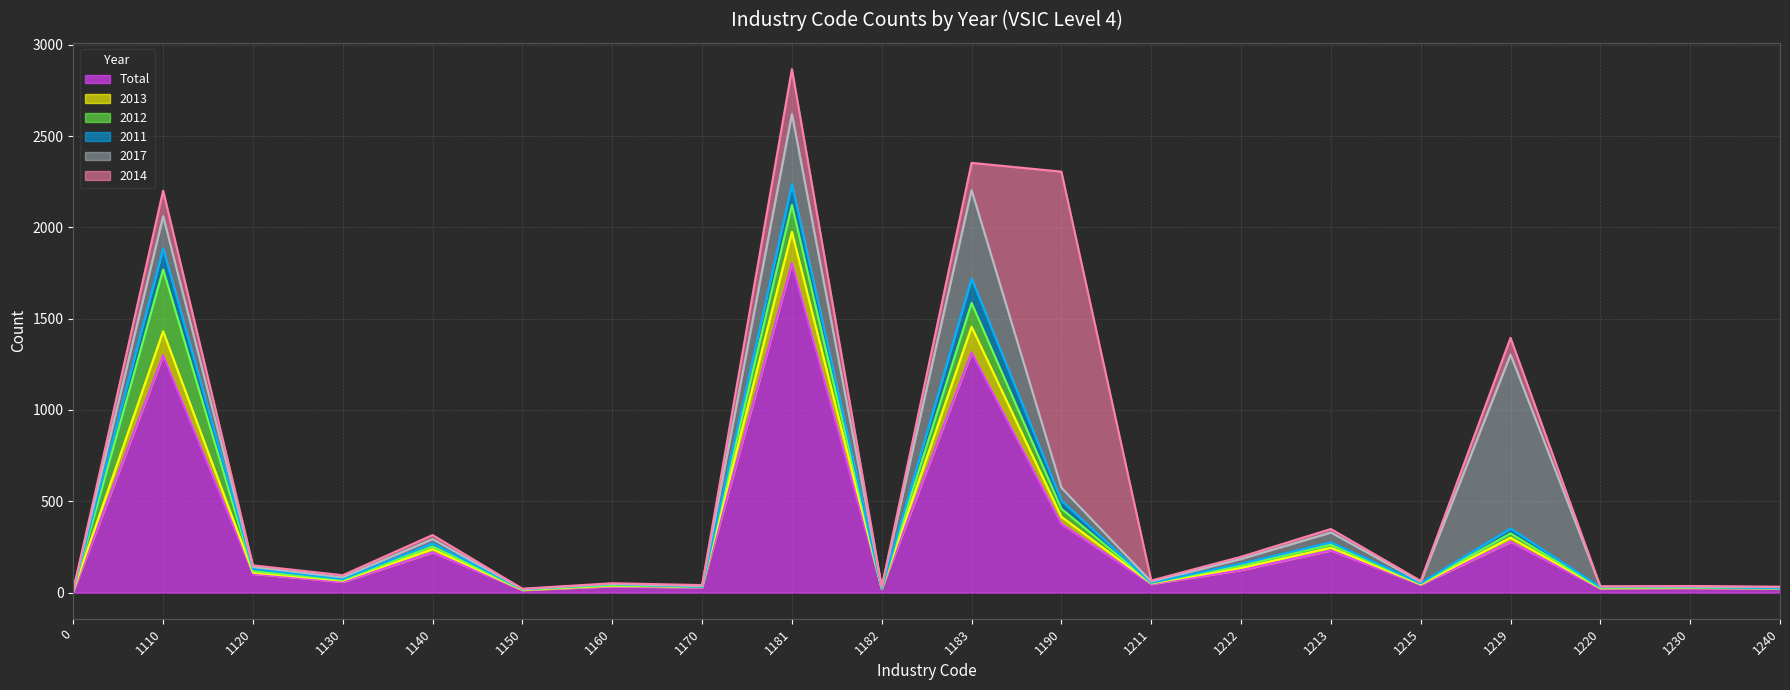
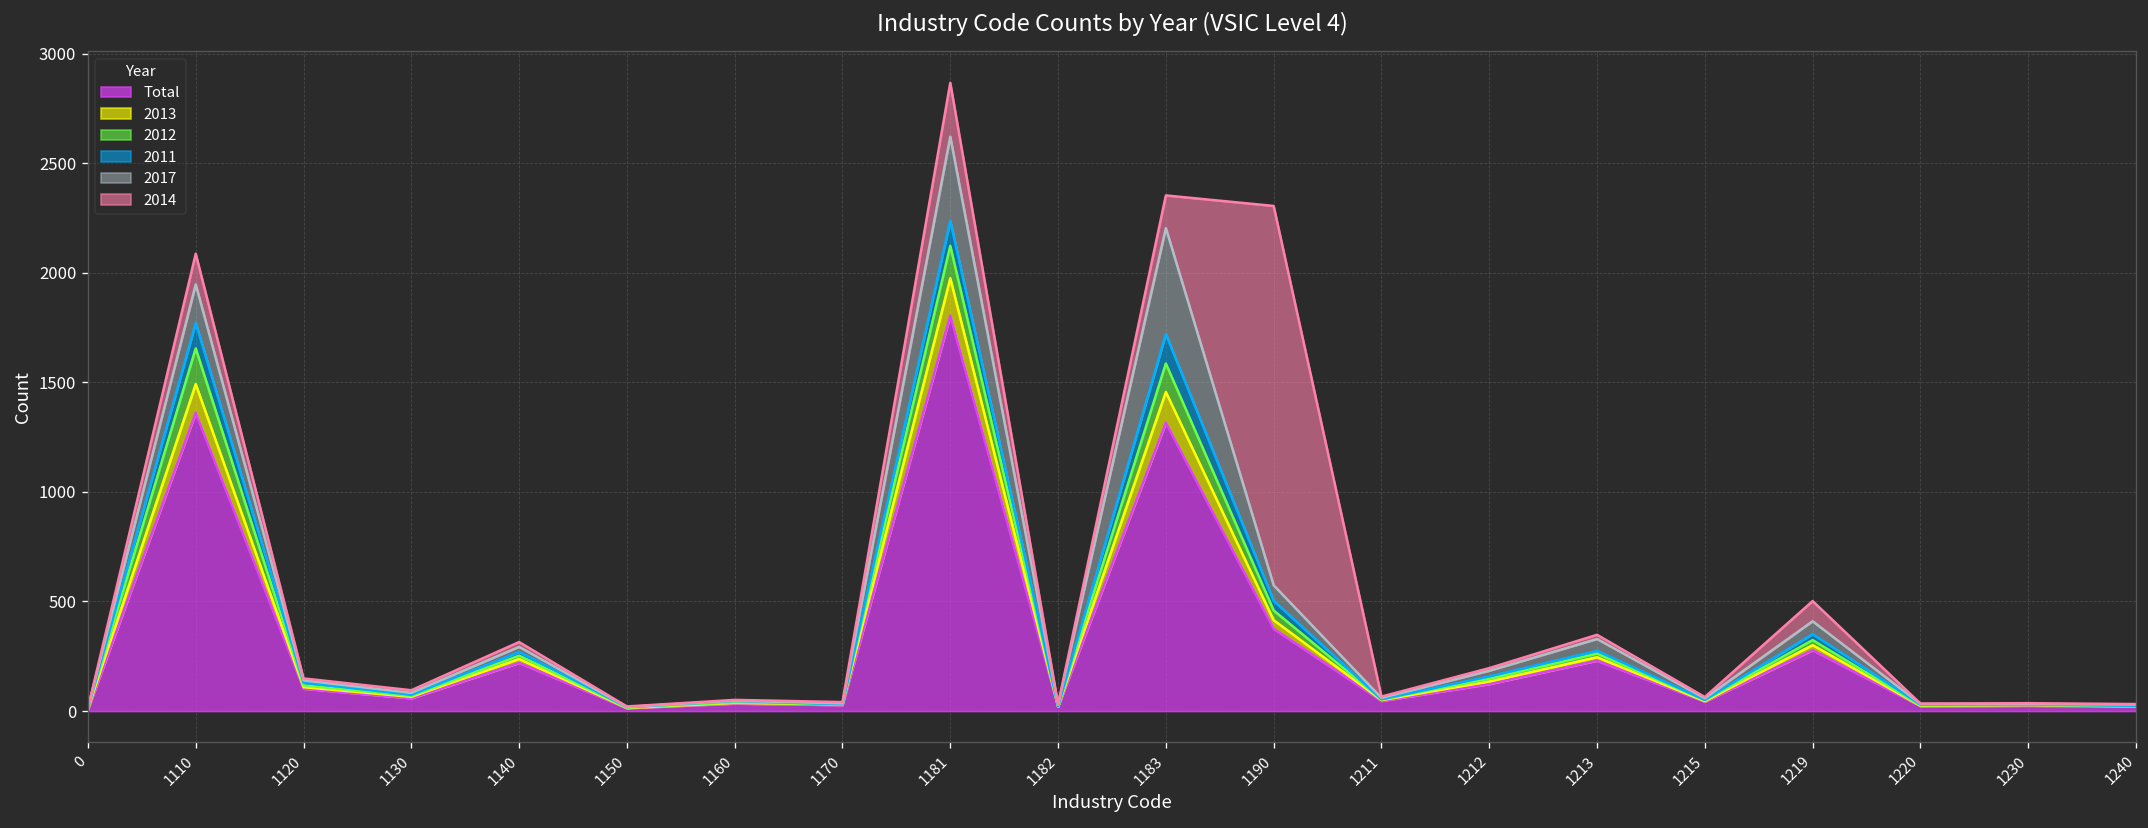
  {
    "Total": {
-     "1110": 1300,
+     "1110": 1360,
      "1140": 220,
      "1181": 1810,
      "1183": 1320,
      "1190": 380,
      "1213": 230,
      "1219": 280
    },
    "2013": {
      "1110": 130,
      "1140": 20,
      "1181": 170,
      "1183": 140,
      "1190": 40,
      "1213": 20,
      "1219": 20
    },
    "2012": {
-     "1110": 340,
+     "1110": 160,
      "1140": 20,
      "1181": 150,
      "1183": 130,
      "1190": 40,
      "1219": 20
    },
    "2011": {
      "1110": 120,
      "1140": 20,
      "1181": 110,
      "1183": 130,
      "1190": 40,
      "1219": 30
    },
    "2017": {
      "1110": 180,
      "1140": 20,
      "1181": 380,
      "1183": 480,
      "1190": 70,
      "1213": 50,
-     "1219": 950
+     "1219": 60
    },
    "2014": {
      "1110": 140,
      "1140": 20,
      "1181": 250,
      "1183": 150,
      "1190": 1730,
      "1213": 20,
      "1219": 90
    }
  }
